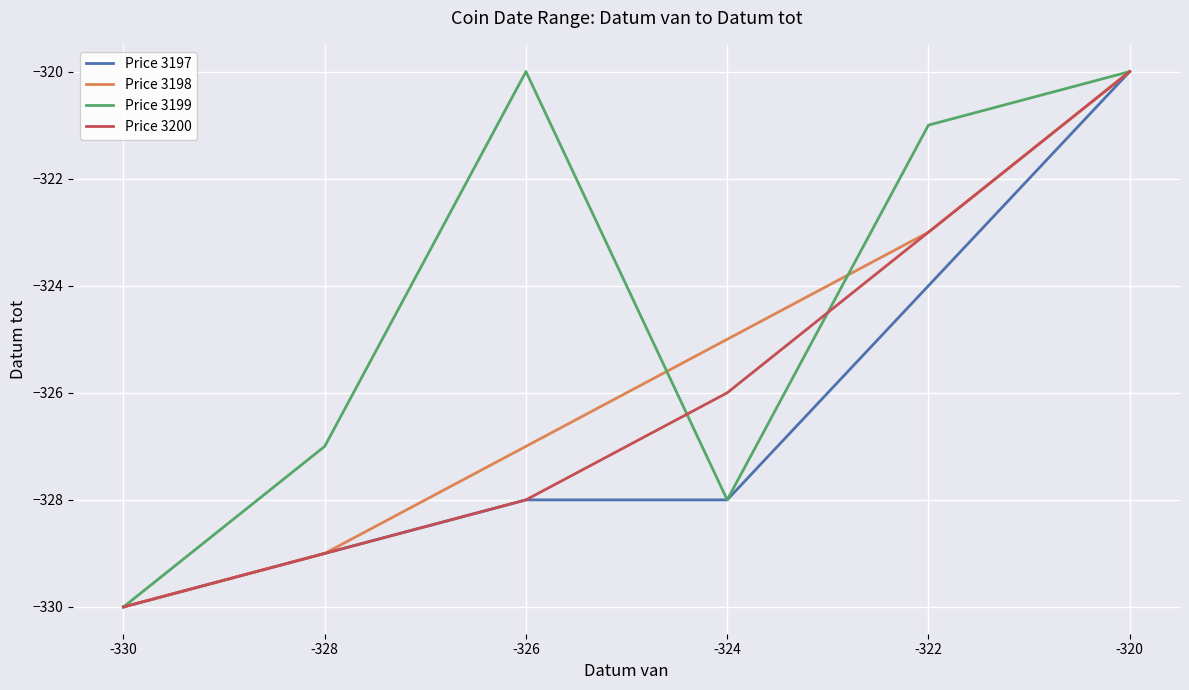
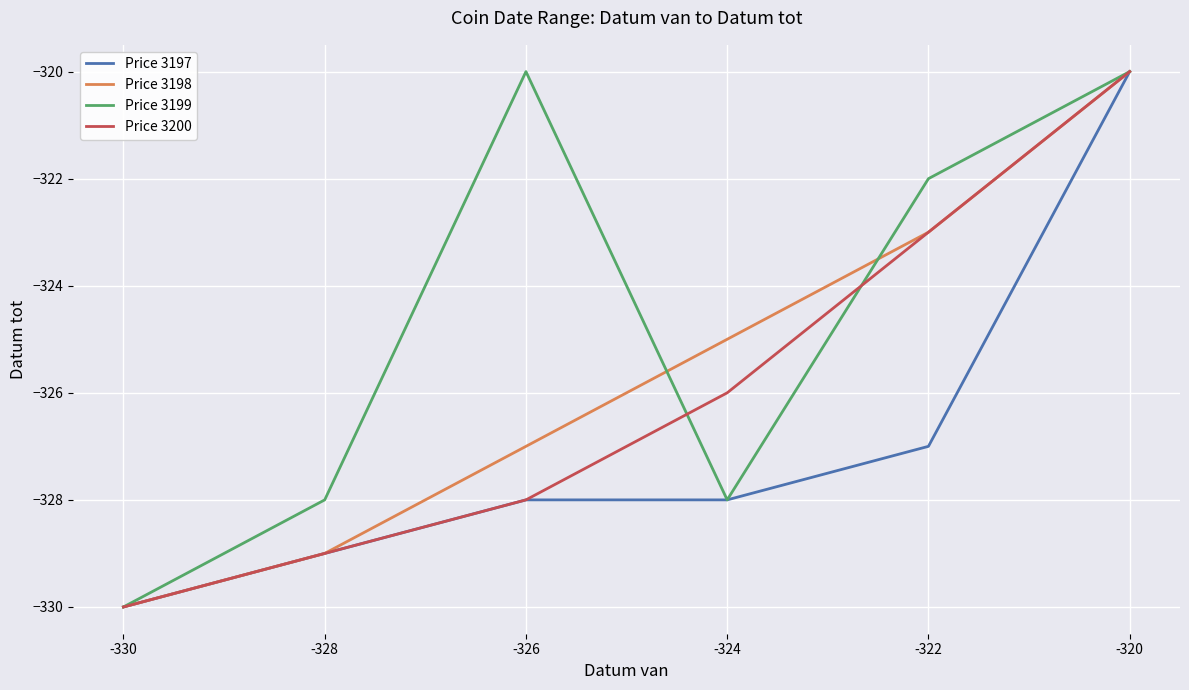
  {
    "Price 3197": {
-     "-322": -324
+     "-322": -327
    },
    "Price 3199": {
-     "-328": -327,
+     "-328": -328,
      "-326": -320,
-     "-322": -321
+     "-322": -322
    }
  }
